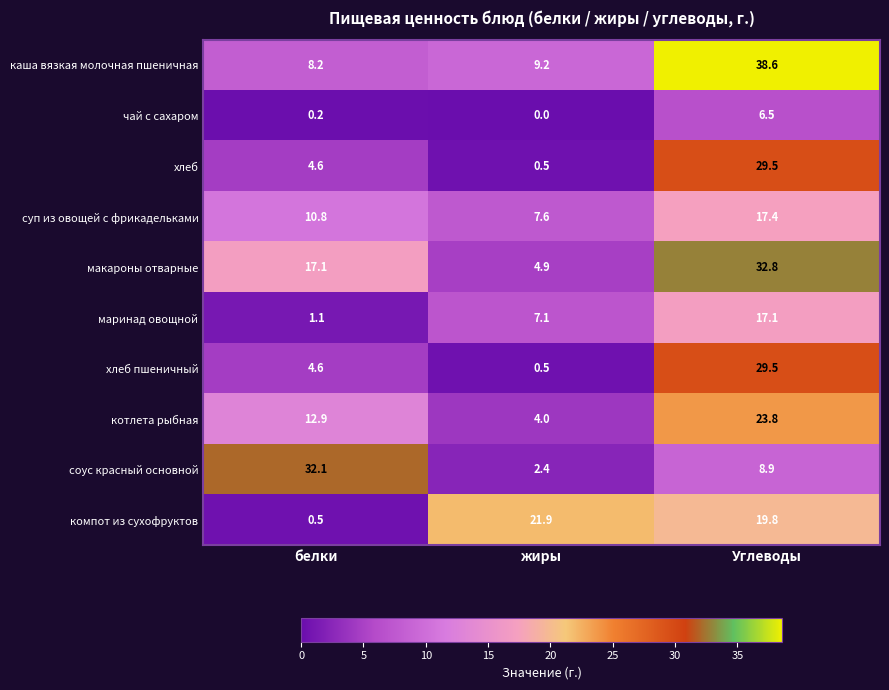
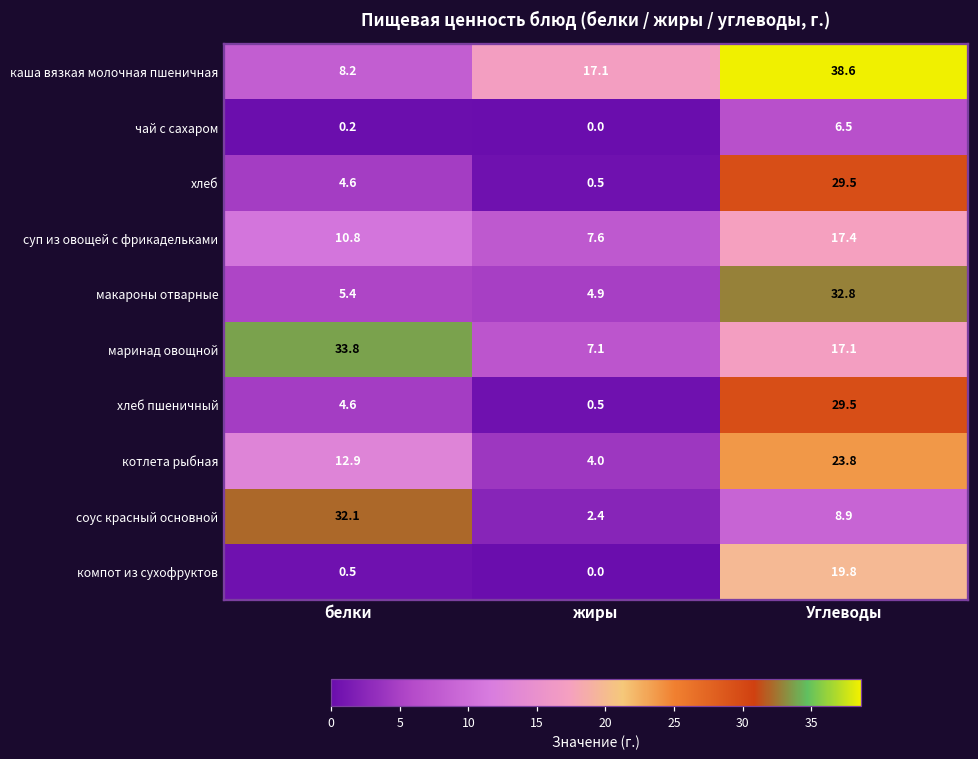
  {
    "каша вязкая молочная пшеничная": {
      "белки": 8.2,
-     "жиры": 9.2,
+     "жиры": 17.1,
      "Углеводы": 38.6
    },
    "чай с сахаром": {
      "белки": 0.2,
      "жиры": 0.0,
      "Углеводы": 6.5
    },
    "хлеб": {
      "белки": 4.6,
      "жиры": 0.5,
      "Углеводы": 29.5
    },
    "суп из овощей с фрикадельками": {
      "белки": 10.8,
      "жиры": 7.6,
      "Углеводы": 17.4
    },
    "макароны отварные": {
-     "белки": 17.1,
+     "белки": 5.4,
      "жиры": 4.9,
      "Углеводы": 32.8
    },
    "маринад овощной": {
-     "белки": 1.1,
+     "белки": 33.8,
      "жиры": 7.1,
      "Углеводы": 17.1
    },
    "хлеб пшеничный": {
      "белки": 4.6,
      "жиры": 0.5,
      "Углеводы": 29.5
    },
    "котлета рыбная": {
      "белки": 12.9,
      "жиры": 4.0,
      "Углеводы": 23.8
    },
    "соус красный основной": {
      "белки": 32.1,
      "жиры": 2.4,
      "Углеводы": 8.9
    },
    "компот из сухофруктов": {
      "белки": 0.5,
-     "жиры": 21.9,
+     "жиры": 0.0,
      "Углеводы": 19.8
    }
  }
